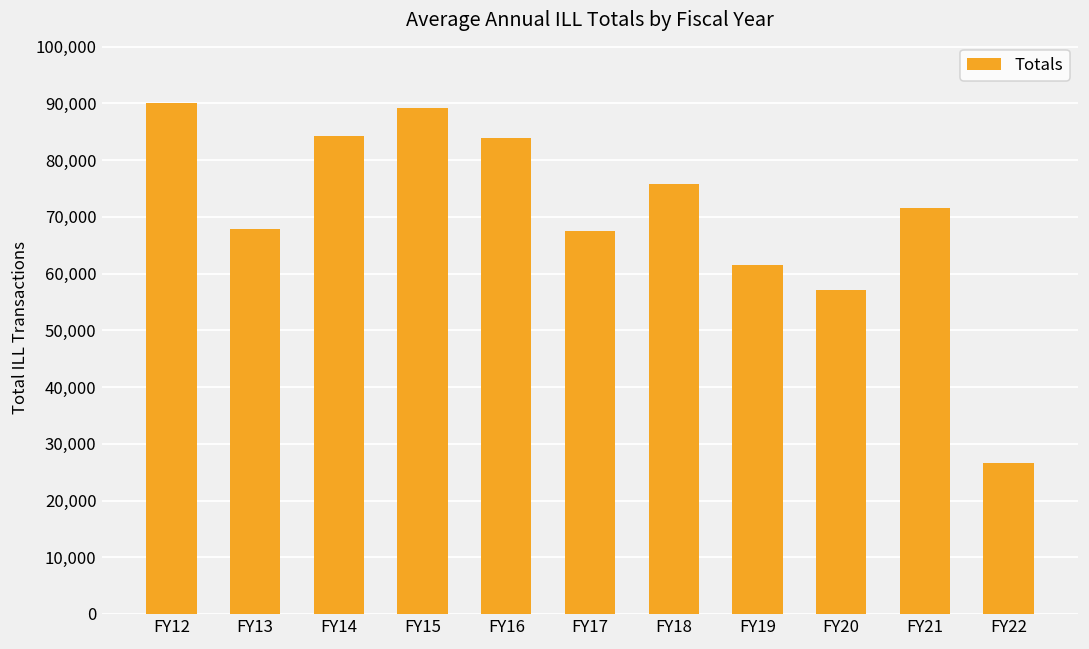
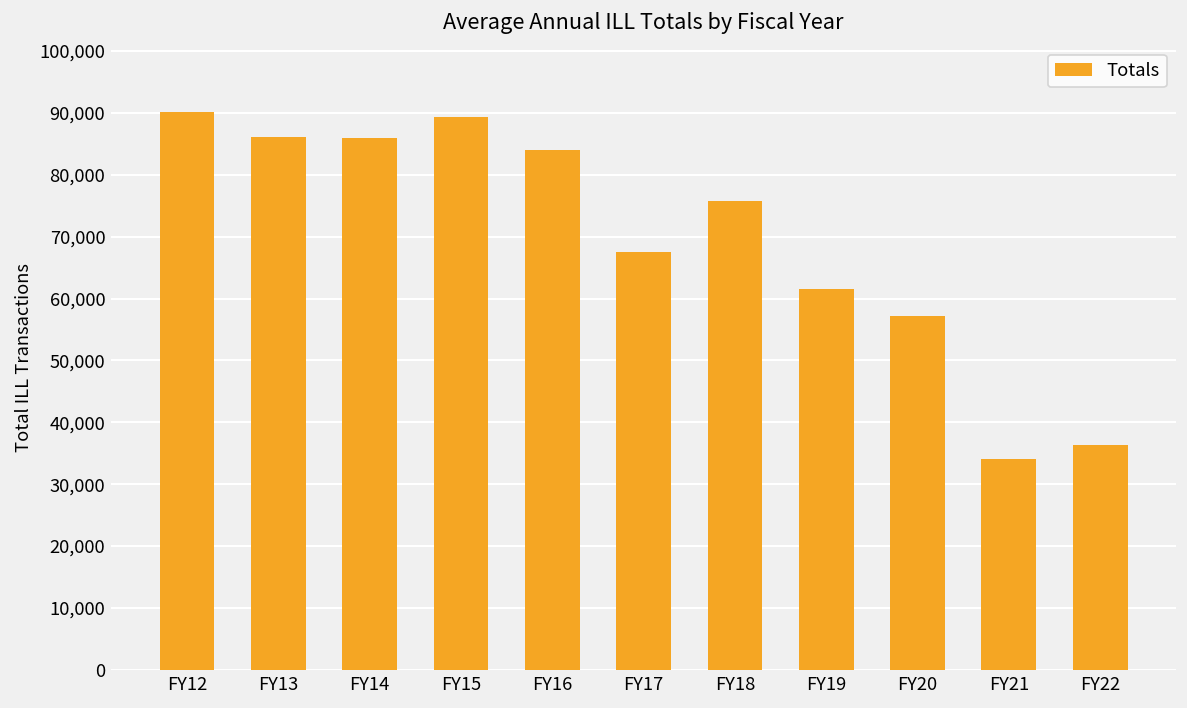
  {
    "FY12": "90,000",
-   "FY13": "68,000",
-   "FY14": "84,000",
+   "FY13": "86,000",
+   "FY14": "86,000",
    "FY15": "89,000",
    "FY16": "84,000",
    "FY17": "68,000",
    "FY18": "76,000",
    "FY19": "61,000",
    "FY20": "57,000",
-   "FY21": "72,000",
-   "FY22": "27,000"
+   "FY21": "34,000",
+   "FY22": "36,000"
  }
